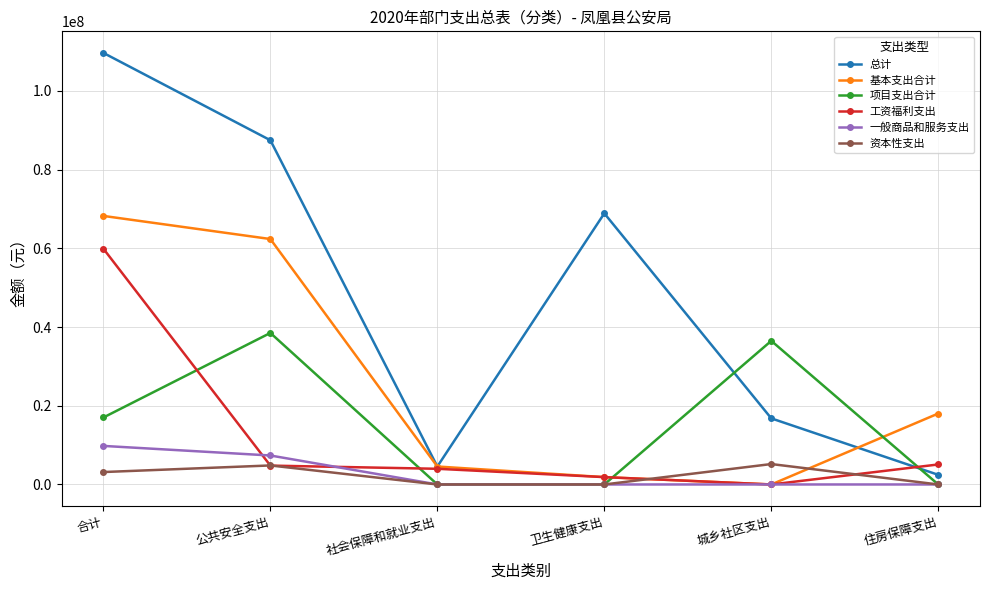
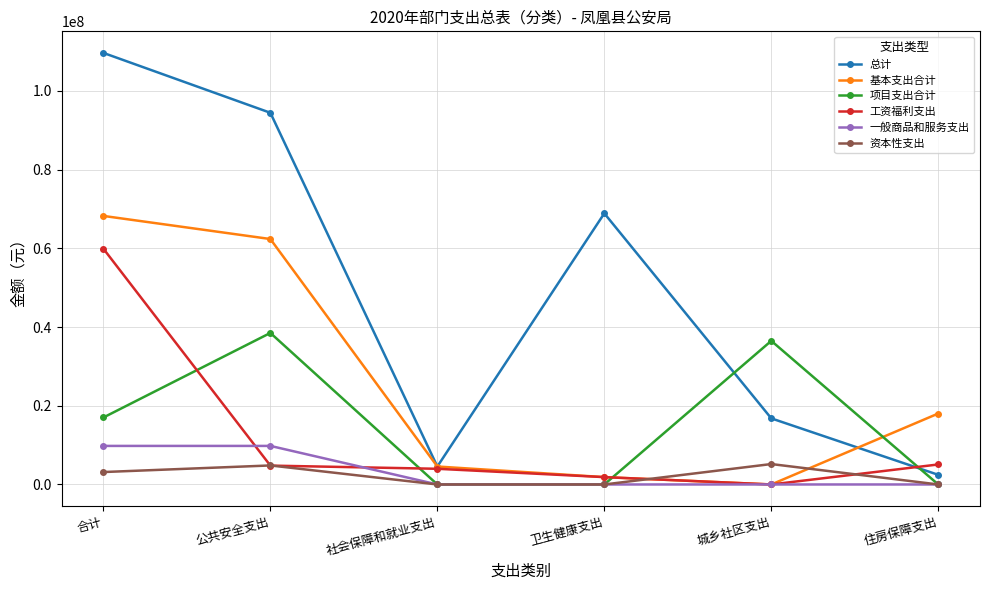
  {
    "总计": {
      "合计": 110000000,
-     "公共安全支出": 87000000,
+     "公共安全支出": 94000000,
      "卫生健康支出": 69000000,
      "城乡社区支出": 17000000,
      "住房保障支出": 2000000
    },
    "基本支出合计": {
      "合计": 68000000,
      "公共安全支出": 62000000,
      "住房保障支出": 18000000
    },
    "项目支出合计": {
      "合计": 17000000,
      "公共安全支出": 39000000,
      "城乡社区支出": 36000000
    },
    "工资福利支出": {
      "合计": 60000000,
      "住房保障支出": 5000000
    },
    "一般商品和服务支出": {
      "合计": 10000000,
-     "公共安全支出": 7000000
+     "公共安全支出": 10000000
    },
    "资本性支出": {
      "合计": 3000000,
      "城乡社区支出": 5000000
    }
  }
